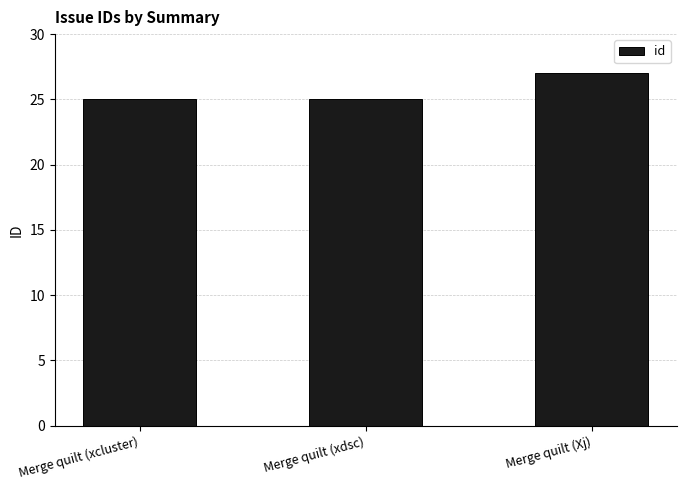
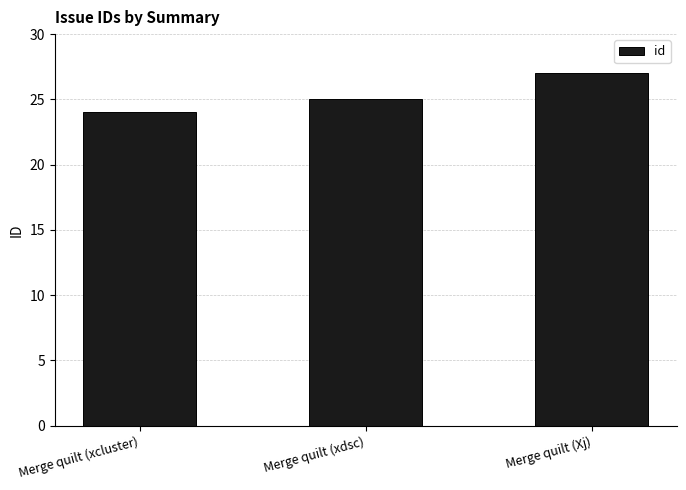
  {
-   "Merge quilt (xcluster)": 25,
+   "Merge quilt (xcluster)": 24,
    "Merge quilt (xdsc)": 25,
    "Merge quilt (Xj)": 27
  }
